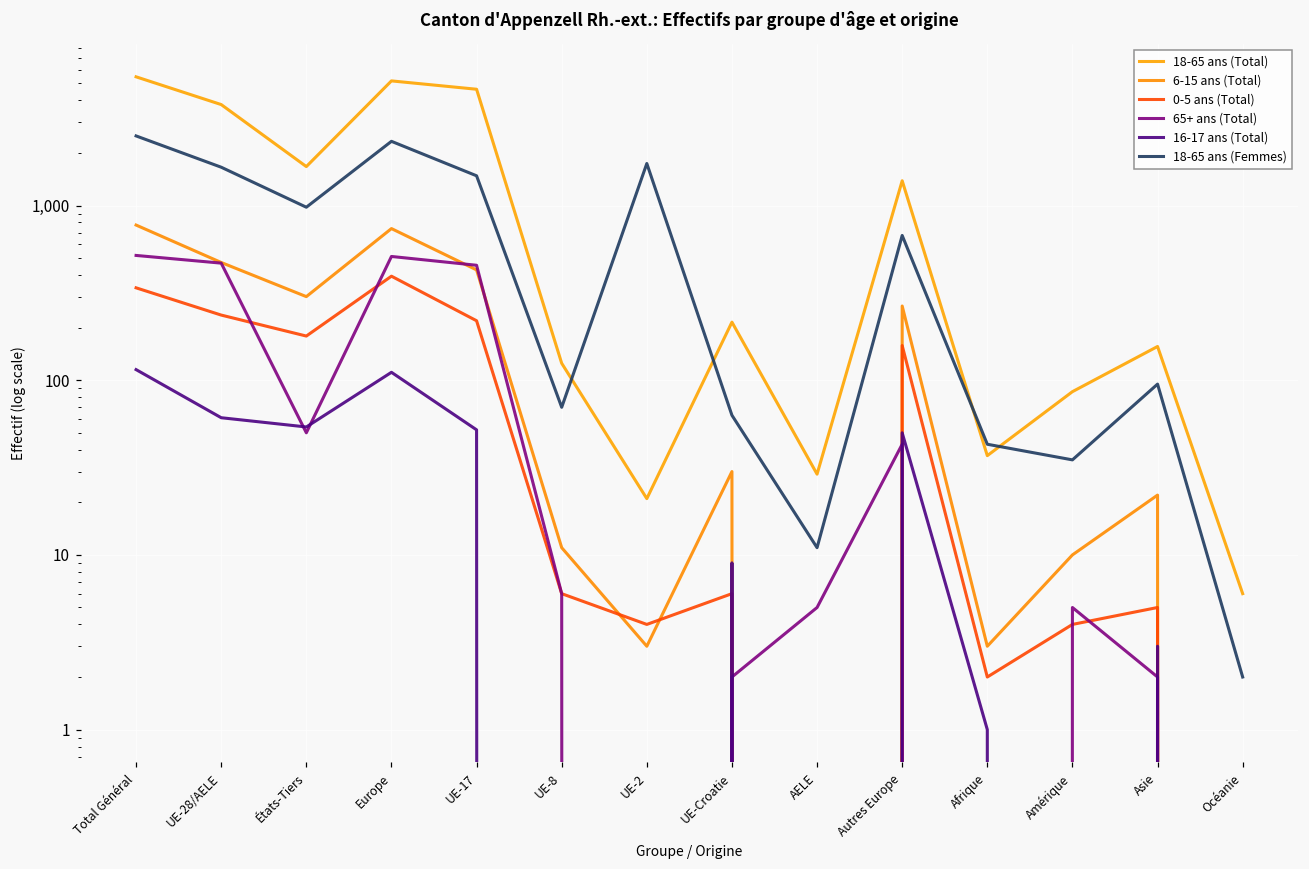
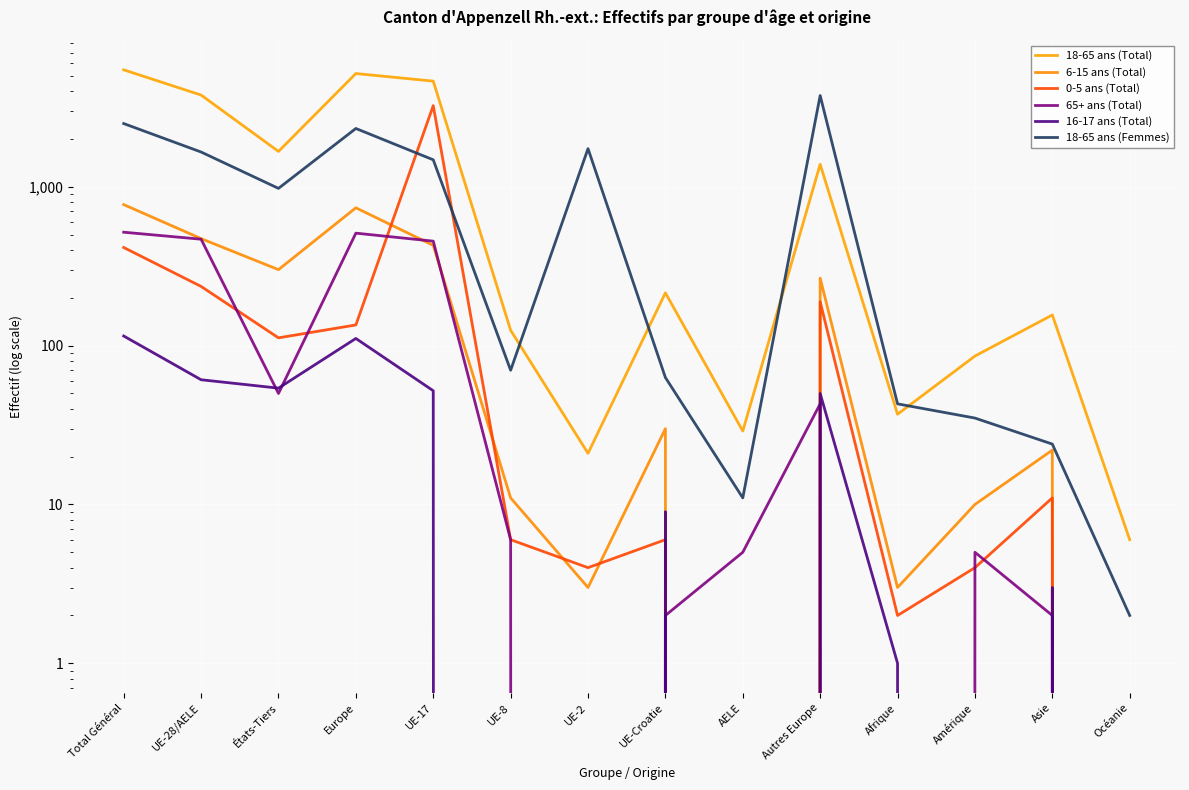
  {
    "0-5 ans (Total)": {
-     "Total Général": "340",
+     "Total Général": "420",
      "UE-28/AELE": "240",
-     "États-Tiers": "180",
-     "Europe": "390",
-     "UE-17": "220",
+     "États-Tiers": "110",
+     "Europe": "140",
+     "UE-17": "3,200",
      "UE-2": "4",
      "UE-Croatie": "6",
-     "Autres Europe": "160",
+     "Autres Europe": "190",
      "Afrique": "2",
      "Amérique": "4",
-     "Asie": "5"
+     "Asie": "11"
    },
    "18-65 ans (Femmes)": {
      "Total Général": "2,500",
      "UE-28/AELE": "1,700",
      "États-Tiers": "1,000",
      "Europe": "2,300",
      "UE-17": "1,500",
      "UE-8": "70",
      "UE-2": "1,700",
      "UE-Croatie": "63",
      "AELE": "11",
-     "Autres Europe": "670",
+     "Autres Europe": "3,800",
      "Afrique": "43",
      "Amérique": "35",
-     "Asie": "100",
+     "Asie": "24",
      "Océanie": "2"
    }
  }
